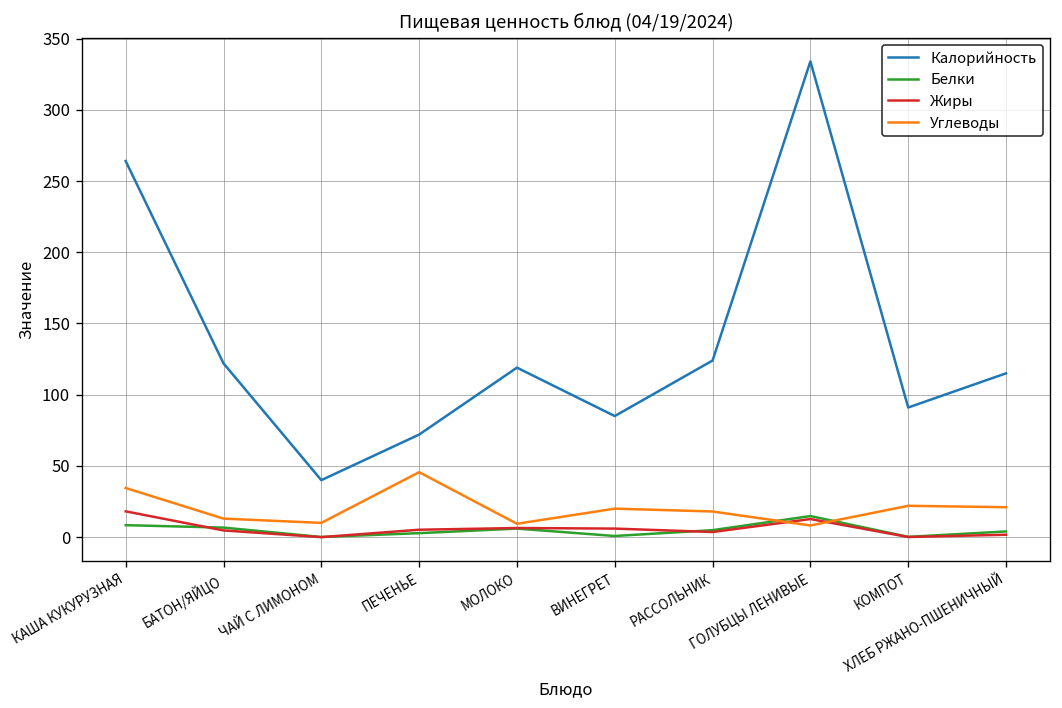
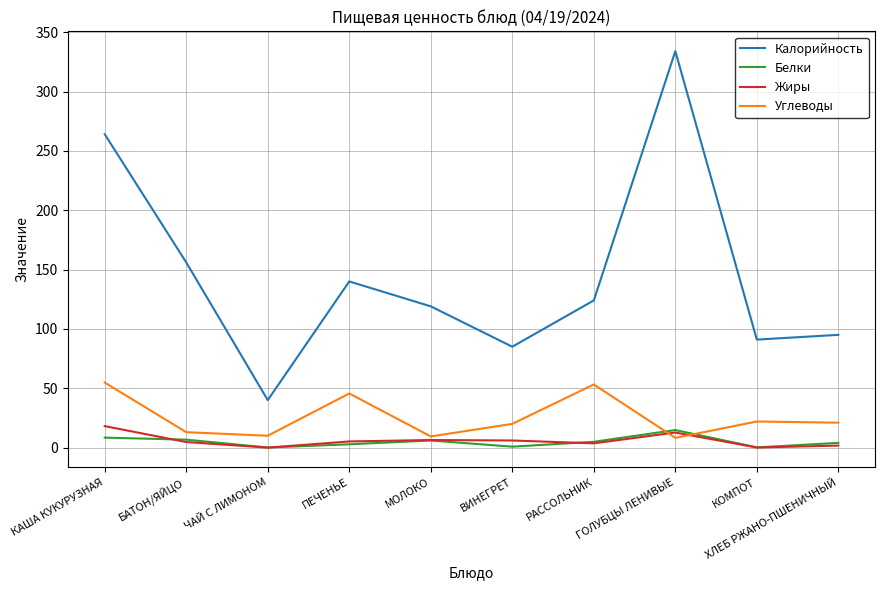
  {
    "Калорийность": {
      "КАША КУКУРУЗНАЯ": 264,
-     "БАТОН/ЯЙЦО": 122,
+     "БАТОН/ЯЙЦО": 156,
      "ЧАЙ С ЛИМОНОМ": 40,
-     "ПЕЧЕНЬЕ": 72,
+     "ПЕЧЕНЬЕ": 140,
      "МОЛОКО": 119,
      "ВИНЕГРЕТ": 85,
      "РАССОЛЬНИК": 124,
      "ГОЛУБЦЫ ЛЕНИВЫЕ": 334,
      "КОМПОТ": 91,
-     "ХЛЕБ РЖАНО-ПШЕНИЧНЫЙ": 115
+     "ХЛЕБ РЖАНО-ПШЕНИЧНЫЙ": 95
    },
    "Белки": {
      "КАША КУКУРУЗНАЯ": 8,
      "ПЕЧЕНЬЕ": 3,
      "ВИНЕГРЕТ": 1,
      "ХЛЕБ РЖАНО-ПШЕНИЧНЫЙ": 4
    },
    "Жиры": {
      "КАША КУКУРУЗНАЯ": 18,
      "ПЕЧЕНЬЕ": 5,
      "ВИНЕГРЕТ": 6,
      "ХЛЕБ РЖАНО-ПШЕНИЧНЫЙ": 2
    },
    "Углеводы": {
-     "КАША КУКУРУЗНАЯ": 35,
+     "КАША КУКУРУЗНАЯ": 55,
      "БАТОН/ЯЙЦО": 13,
      "ЧАЙ С ЛИМОНОМ": 10,
      "ПЕЧЕНЬЕ": 46,
      "МОЛОКО": 9,
      "ВИНЕГРЕТ": 20,
-     "РАССОЛЬНИК": 18,
+     "РАССОЛЬНИК": 53,
      "ГОЛУБЦЫ ЛЕНИВЫЕ": 8,
      "КОМПОТ": 22,
      "ХЛЕБ РЖАНО-ПШЕНИЧНЫЙ": 21
    }
  }
